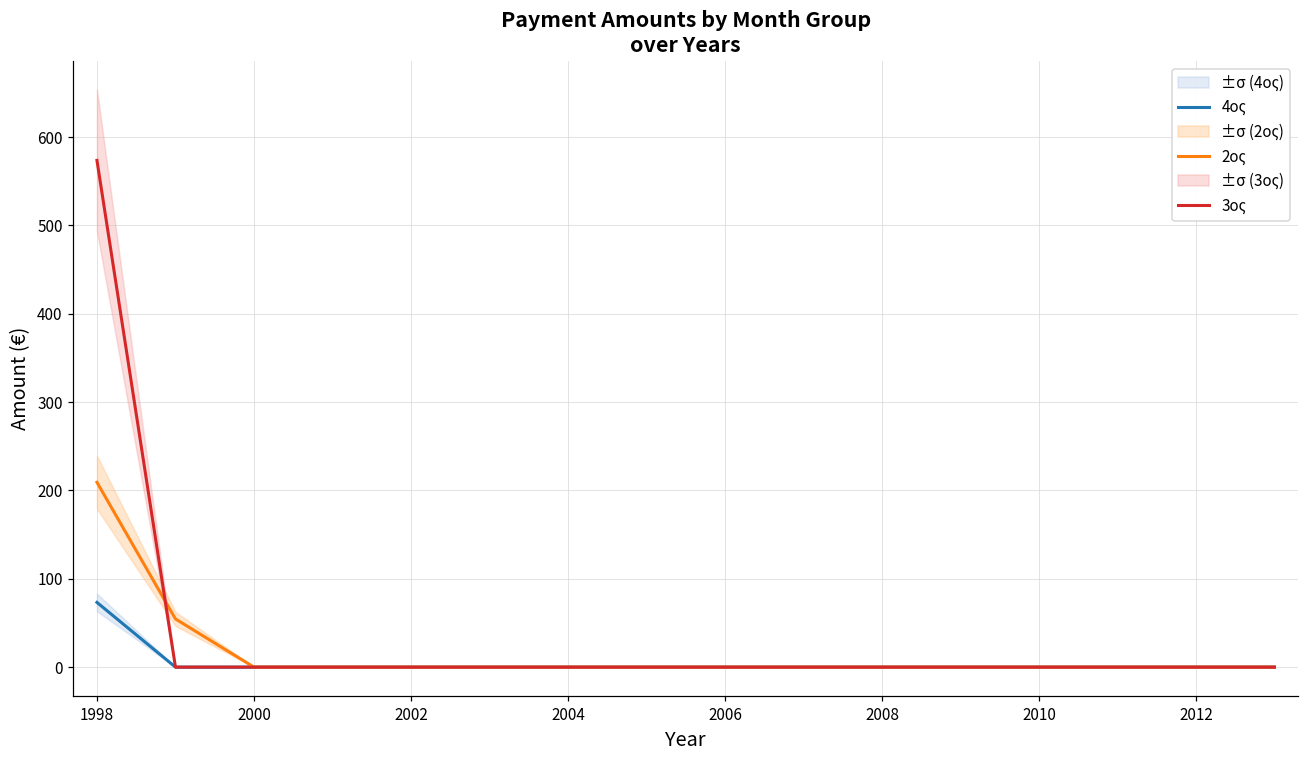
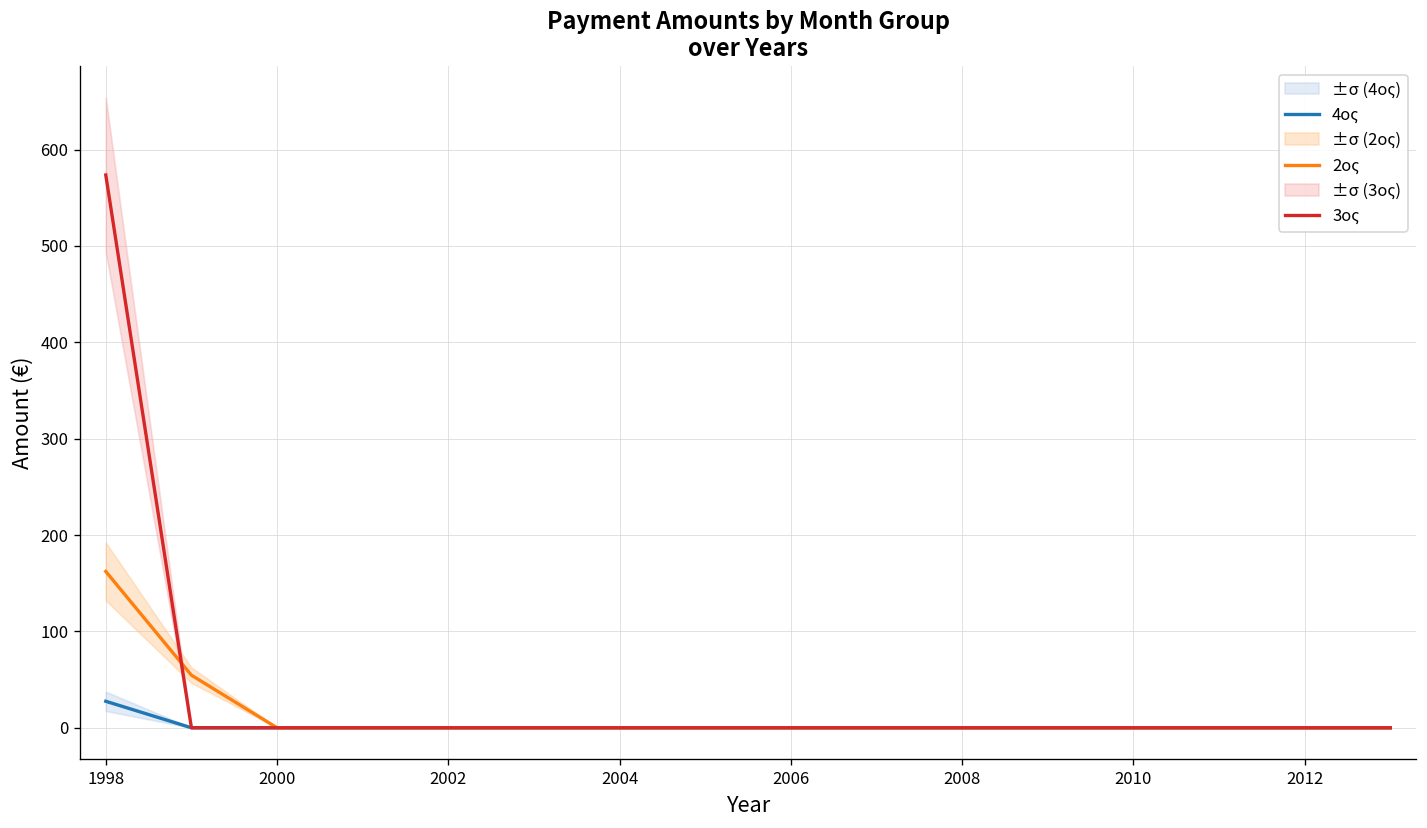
  {
    "4ος": {
-     "1998": 70
+     "1998": 30
    },
    "2ος": {
-     "1998": 210
+     "1998": 160
    },
    "3ος": {
      "1998": 570
    }
  }
